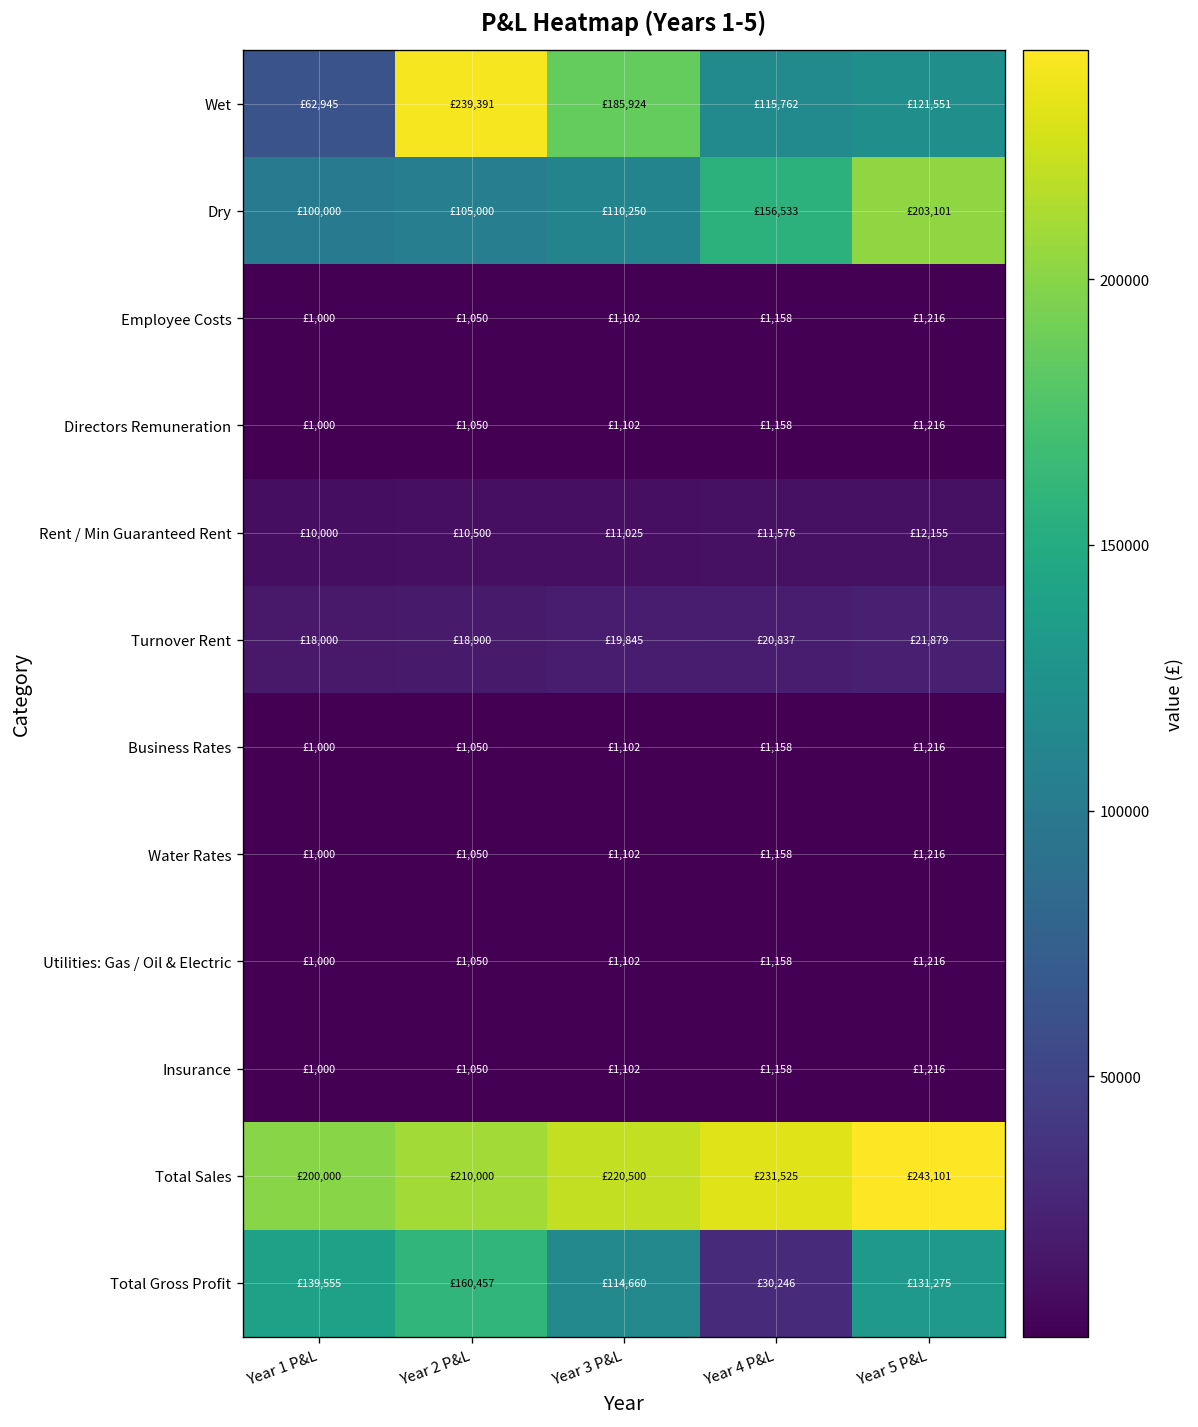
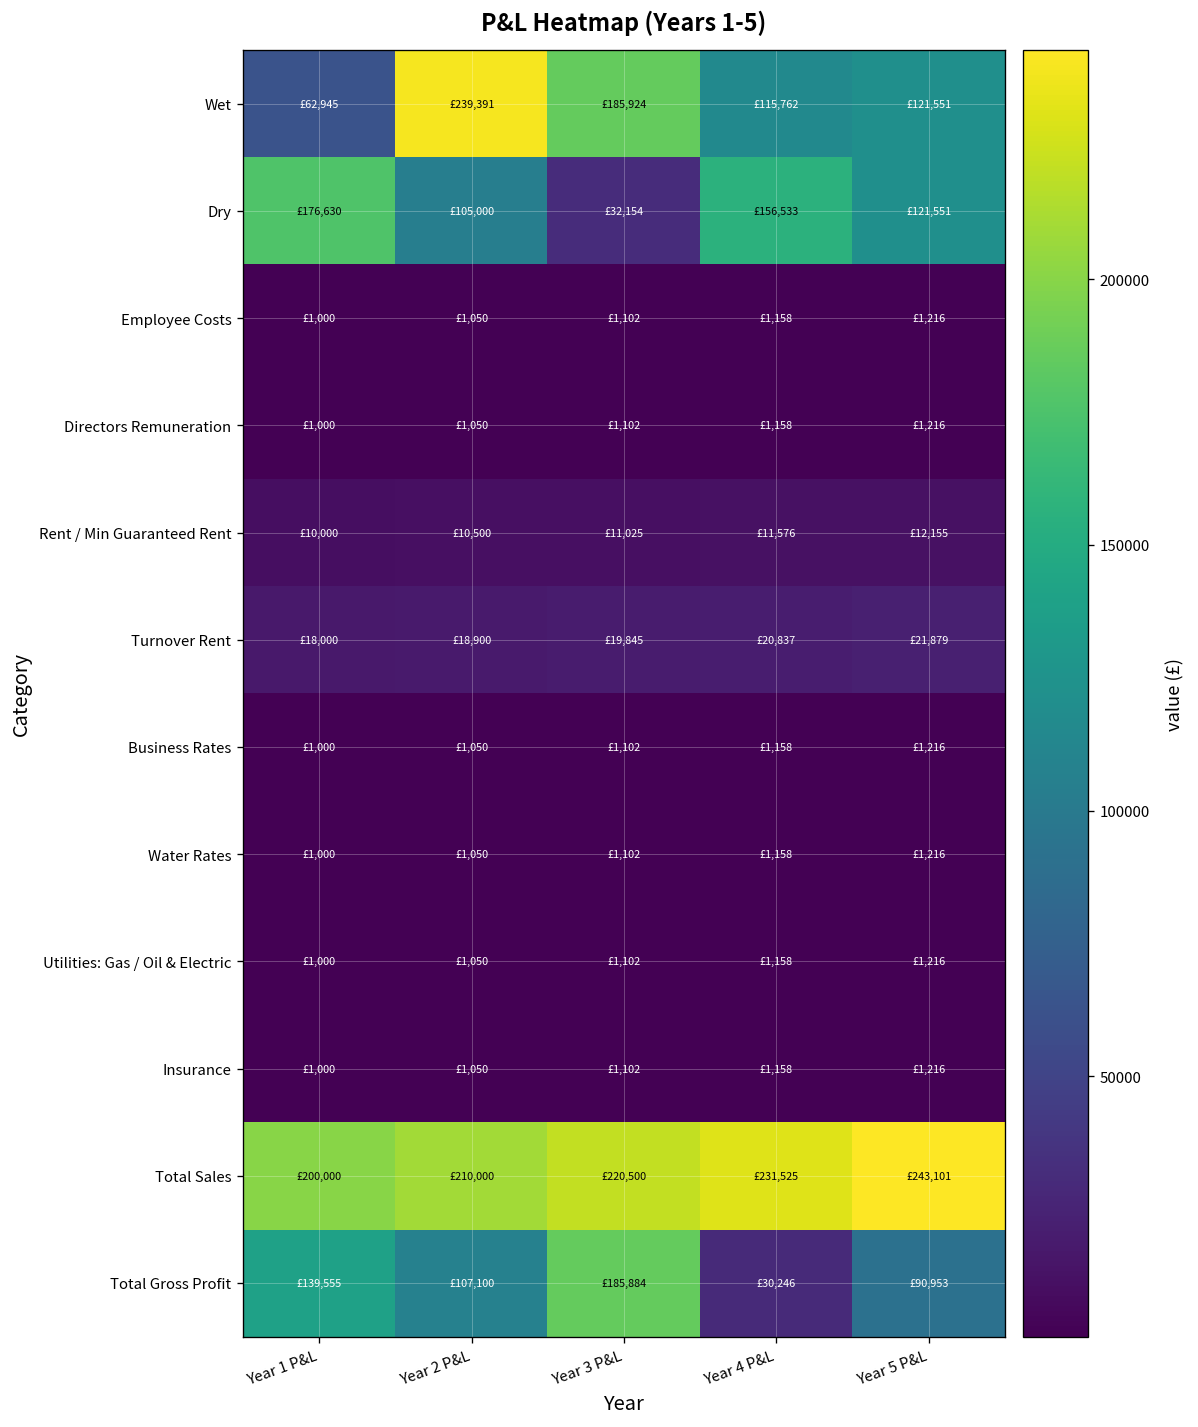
  {
    "Wet": {
      "Year 1 P&L": "£62,945",
      "Year 2 P&L": "£239,391",
      "Year 3 P&L": "£185,924",
      "Year 4 P&L": "£115,762",
      "Year 5 P&L": "£121,551"
    },
    "Dry": {
-     "Year 1 P&L": "£100,000",
+     "Year 1 P&L": "£176,630",
      "Year 2 P&L": "£105,000",
-     "Year 3 P&L": "£110,250",
+     "Year 3 P&L": "£32,154",
      "Year 4 P&L": "£156,533",
-     "Year 5 P&L": "£203,101"
+     "Year 5 P&L": "£121,551"
    },
    "Employee Costs": {
      "Year 1 P&L": "£1,000",
      "Year 2 P&L": "£1,050",
      "Year 3 P&L": "£1,102",
      "Year 4 P&L": "£1,158",
      "Year 5 P&L": "£1,216"
    },
    "Directors Remuneration": {
      "Year 1 P&L": "£1,000",
      "Year 2 P&L": "£1,050",
      "Year 3 P&L": "£1,102",
      "Year 4 P&L": "£1,158",
      "Year 5 P&L": "£1,216"
    },
    "Rent / Min Guaranteed Rent": {
      "Year 1 P&L": "£10,000",
      "Year 2 P&L": "£10,500",
      "Year 3 P&L": "£11,025",
      "Year 4 P&L": "£11,576",
      "Year 5 P&L": "£12,155"
    },
    "Turnover Rent": {
      "Year 1 P&L": "£18,000",
      "Year 2 P&L": "£18,900",
      "Year 3 P&L": "£19,845",
      "Year 4 P&L": "£20,837",
      "Year 5 P&L": "£21,879"
    },
    "Business Rates": {
      "Year 1 P&L": "£1,000",
      "Year 2 P&L": "£1,050",
      "Year 3 P&L": "£1,102",
      "Year 4 P&L": "£1,158",
      "Year 5 P&L": "£1,216"
    },
    "Water Rates": {
      "Year 1 P&L": "£1,000",
      "Year 2 P&L": "£1,050",
      "Year 3 P&L": "£1,102",
      "Year 4 P&L": "£1,158",
      "Year 5 P&L": "£1,216"
    },
    "Utilities: Gas / Oil & Electric": {
      "Year 1 P&L": "£1,000",
      "Year 2 P&L": "£1,050",
      "Year 3 P&L": "£1,102",
      "Year 4 P&L": "£1,158",
      "Year 5 P&L": "£1,216"
    },
    "Insurance": {
      "Year 1 P&L": "£1,000",
      "Year 2 P&L": "£1,050",
      "Year 3 P&L": "£1,102",
      "Year 4 P&L": "£1,158",
      "Year 5 P&L": "£1,216"
    },
    "Total Sales": {
      "Year 1 P&L": "£200,000",
      "Year 2 P&L": "£210,000",
      "Year 3 P&L": "£220,500",
      "Year 4 P&L": "£231,525",
      "Year 5 P&L": "£243,101"
    },
    "Total Gross Profit": {
      "Year 1 P&L": "£139,555",
-     "Year 2 P&L": "£160,457",
-     "Year 3 P&L": "£114,660",
+     "Year 2 P&L": "£107,100",
+     "Year 3 P&L": "£185,884",
      "Year 4 P&L": "£30,246",
-     "Year 5 P&L": "£131,275"
+     "Year 5 P&L": "£90,953"
    }
  }
